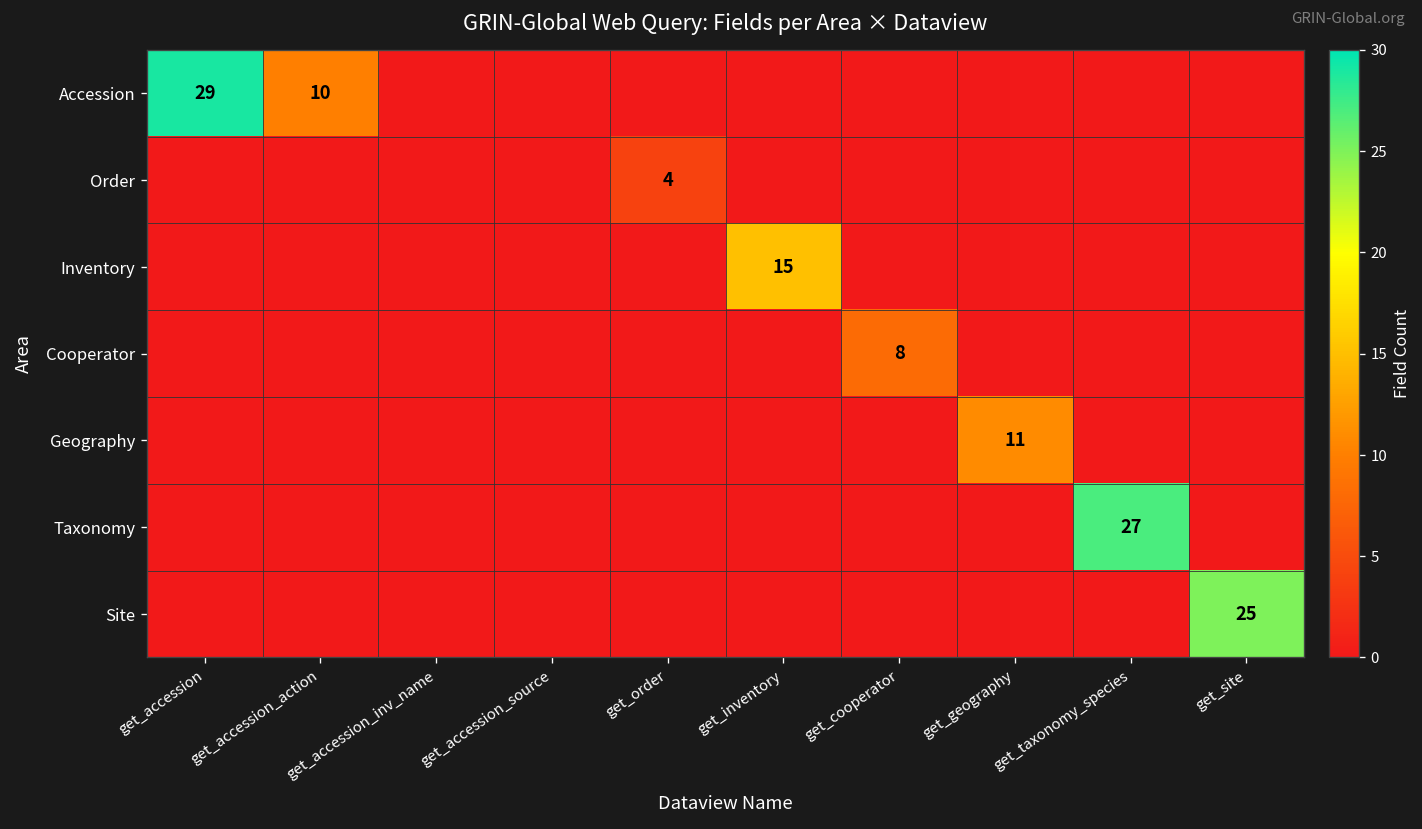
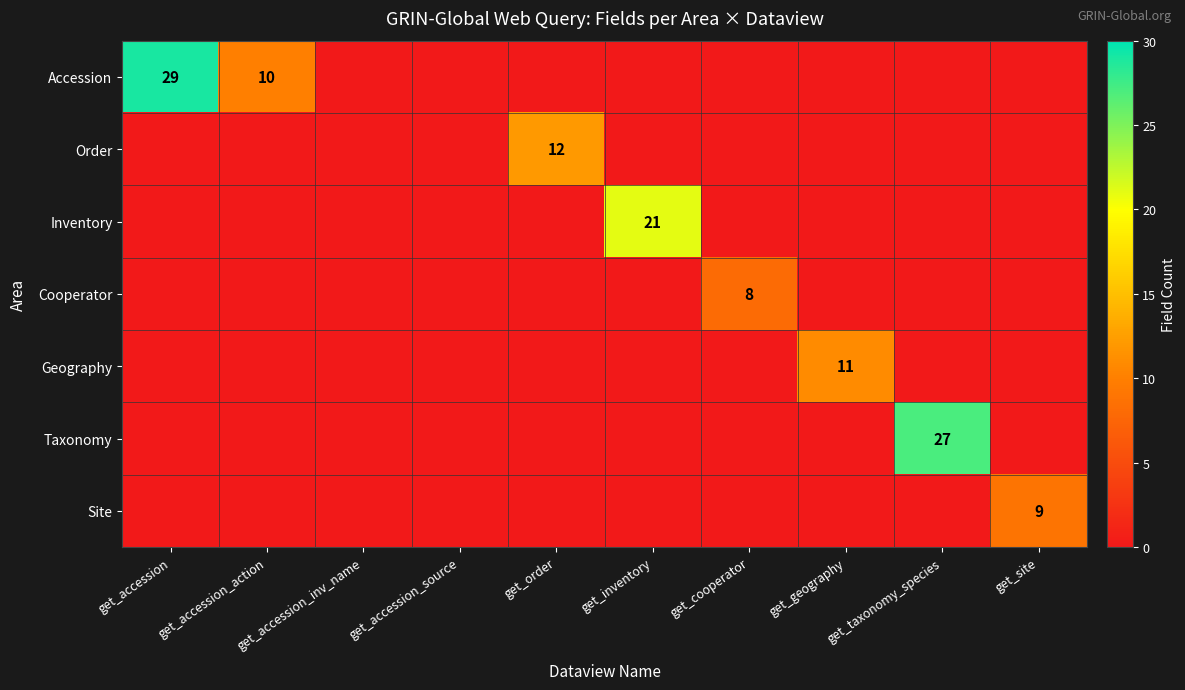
  {
    "Accession": {
      "get_accession": 29,
      "get_accession_action": 10
    },
    "Order": {
-     "get_order": 4
+     "get_order": 12
    },
    "Inventory": {
-     "get_inventory": 15
+     "get_inventory": 21
    },
    "Cooperator": {
      "get_cooperator": 8
    },
    "Geography": {
      "get_geography": 11
    },
    "Taxonomy": {
      "get_taxonomy_species": 27
    },
    "Site": {
-     "get_site": 25
+     "get_site": 9
    }
  }
